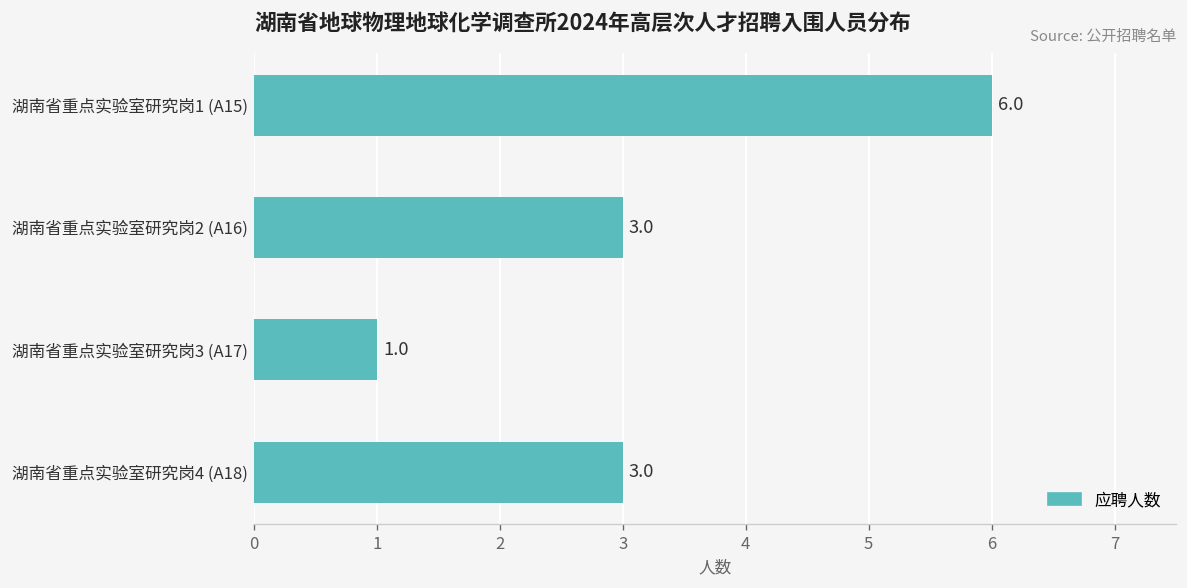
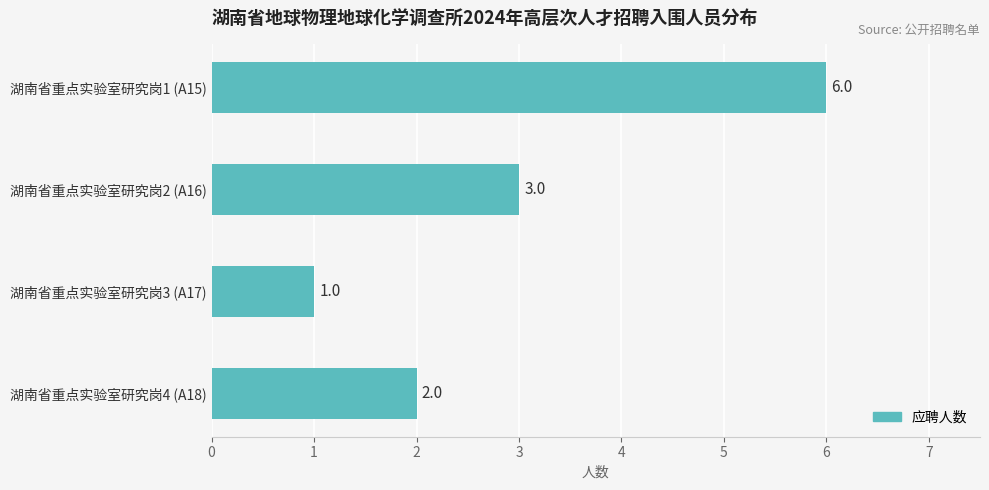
  {
    "湖南省重点实验室研究岗1 (A15)": 6.0,
    "湖南省重点实验室研究岗2 (A16)": 3.0,
    "湖南省重点实验室研究岗3 (A17)": 1.0,
-   "湖南省重点实验室研究岗4 (A18)": 3.0
+   "湖南省重点实验室研究岗4 (A18)": 2.0
  }
